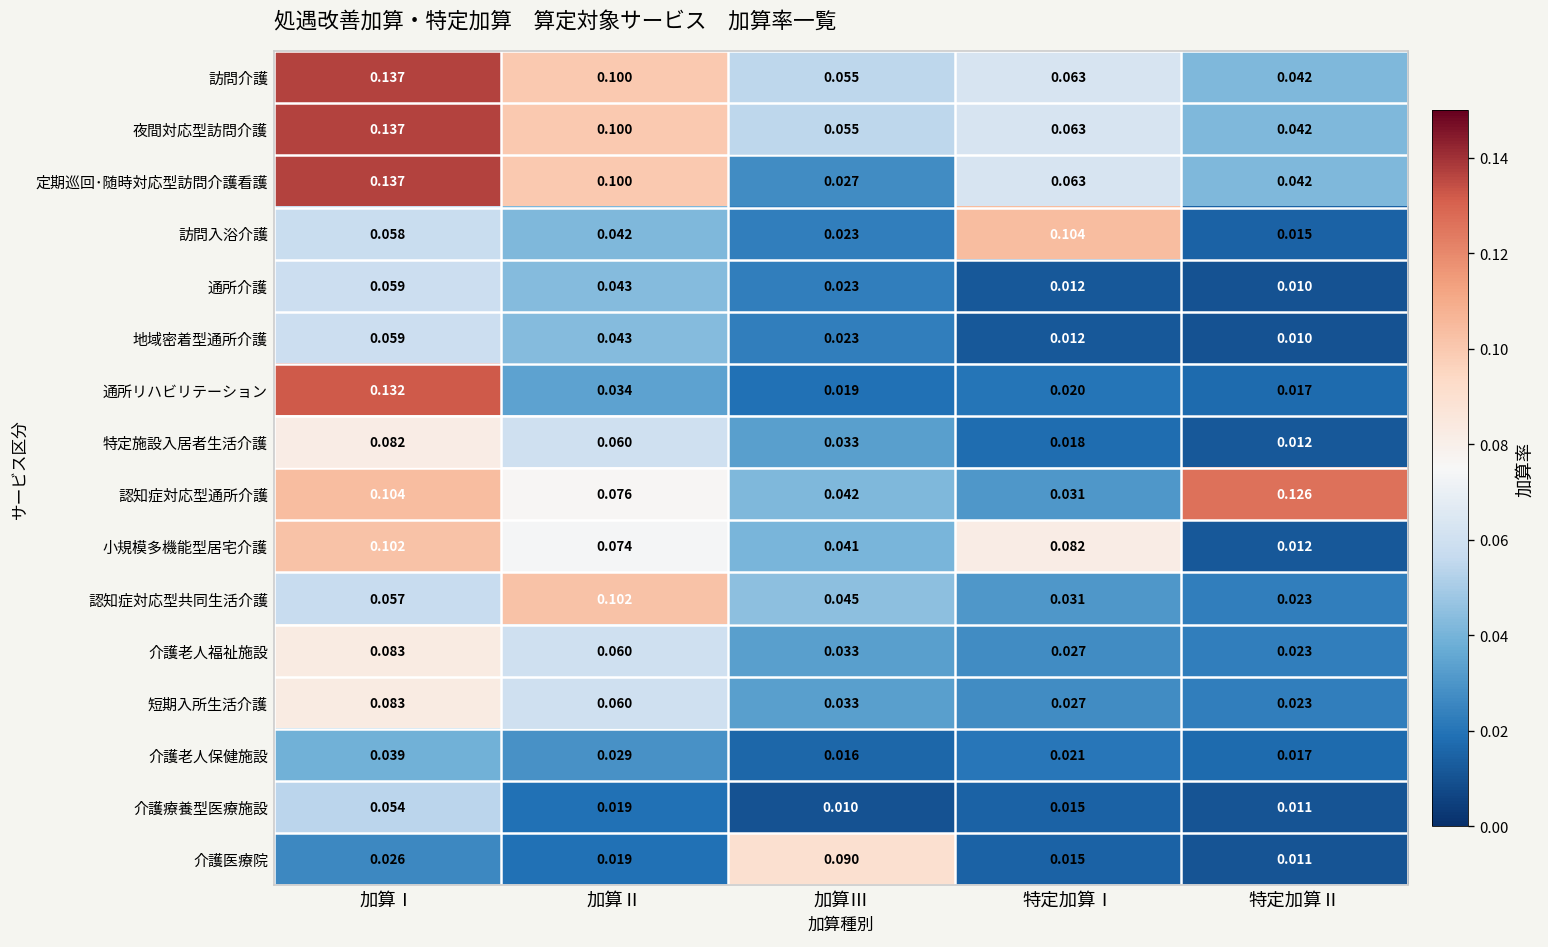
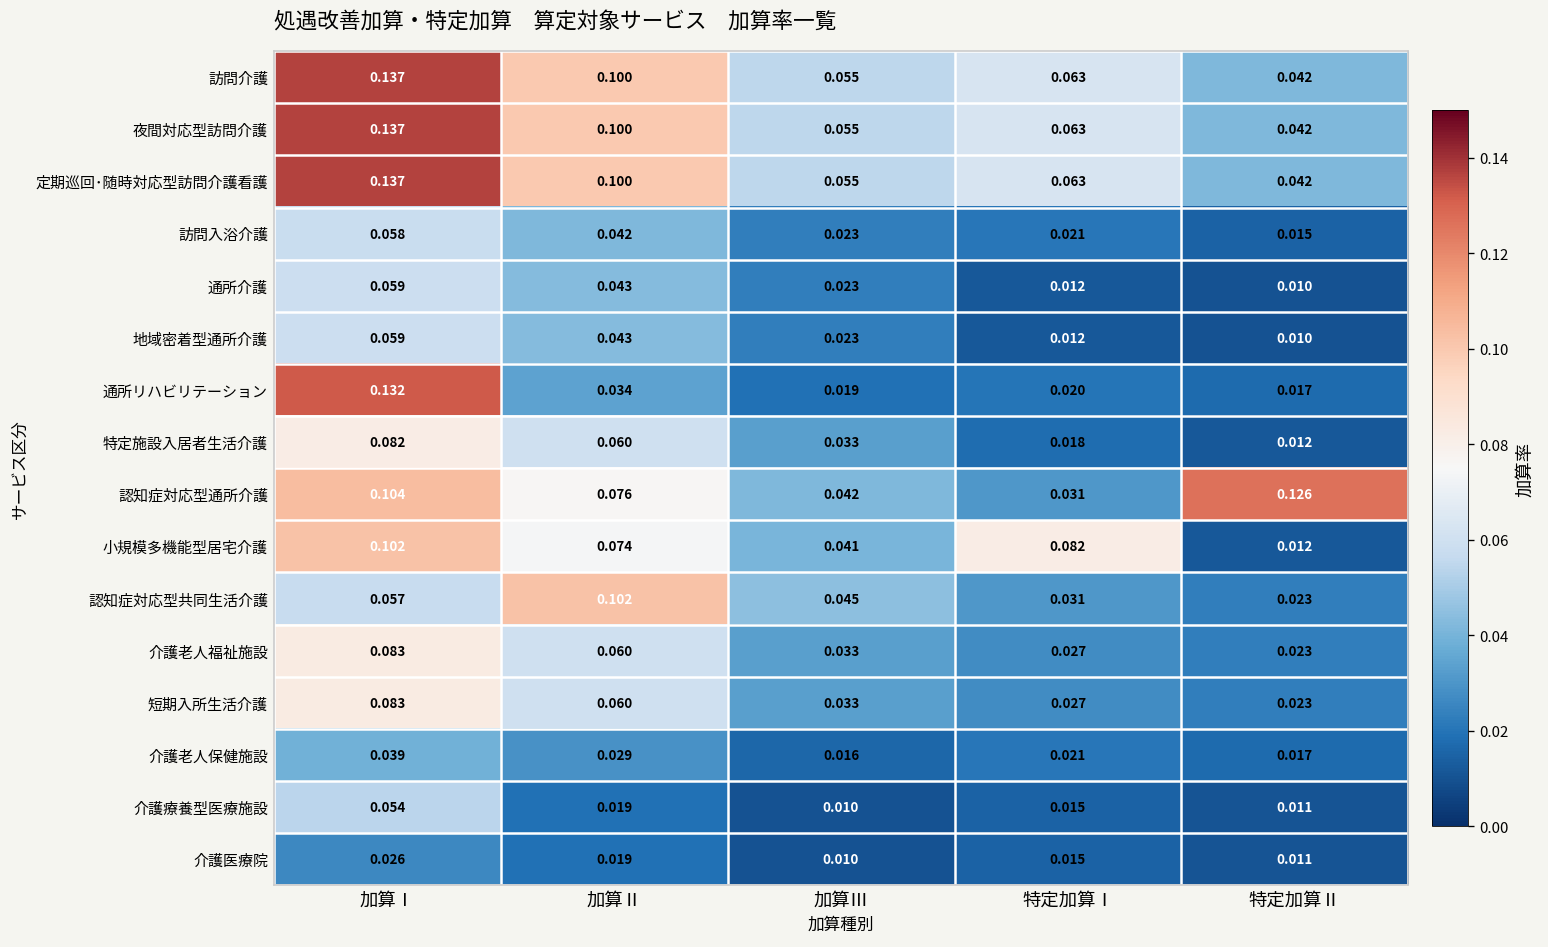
  {
    "訪問介護": {
      "加算Ⅰ": 0.137,
      "加算Ⅱ": 0.100,
      "加算Ⅲ": 0.055,
      "特定加算Ⅰ": 0.063,
      "特定加算Ⅱ": 0.042
    },
    "夜間対応型訪問介護": {
      "加算Ⅰ": 0.137,
      "加算Ⅱ": 0.100,
      "加算Ⅲ": 0.055,
      "特定加算Ⅰ": 0.063,
      "特定加算Ⅱ": 0.042
    },
    "定期巡回･随時対応型訪問介護看護": {
      "加算Ⅰ": 0.137,
      "加算Ⅱ": 0.100,
-     "加算Ⅲ": 0.027,
+     "加算Ⅲ": 0.055,
      "特定加算Ⅰ": 0.063,
      "特定加算Ⅱ": 0.042
    },
    "訪問入浴介護": {
      "加算Ⅰ": 0.058,
      "加算Ⅱ": 0.042,
      "加算Ⅲ": 0.023,
-     "特定加算Ⅰ": 0.104,
+     "特定加算Ⅰ": 0.021,
      "特定加算Ⅱ": 0.015
    },
    "通所介護": {
      "加算Ⅰ": 0.059,
      "加算Ⅱ": 0.043,
      "加算Ⅲ": 0.023,
      "特定加算Ⅰ": 0.012,
      "特定加算Ⅱ": 0.010
    },
    "地域密着型通所介護": {
      "加算Ⅰ": 0.059,
      "加算Ⅱ": 0.043,
      "加算Ⅲ": 0.023,
      "特定加算Ⅰ": 0.012,
      "特定加算Ⅱ": 0.010
    },
    "通所リハビリテーション": {
      "加算Ⅰ": 0.132,
      "加算Ⅱ": 0.034,
      "加算Ⅲ": 0.019,
      "特定加算Ⅰ": 0.020,
      "特定加算Ⅱ": 0.017
    },
    "特定施設入居者生活介護": {
      "加算Ⅰ": 0.082,
      "加算Ⅱ": 0.060,
      "加算Ⅲ": 0.033,
      "特定加算Ⅰ": 0.018,
      "特定加算Ⅱ": 0.012
    },
    "認知症対応型通所介護": {
      "加算Ⅰ": 0.104,
      "加算Ⅱ": 0.076,
      "加算Ⅲ": 0.042,
      "特定加算Ⅰ": 0.031,
      "特定加算Ⅱ": 0.126
    },
    "小規模多機能型居宅介護": {
      "加算Ⅰ": 0.102,
      "加算Ⅱ": 0.074,
      "加算Ⅲ": 0.041,
      "特定加算Ⅰ": 0.082,
      "特定加算Ⅱ": 0.012
    },
    "認知症対応型共同生活介護": {
      "加算Ⅰ": 0.057,
      "加算Ⅱ": 0.102,
      "加算Ⅲ": 0.045,
      "特定加算Ⅰ": 0.031,
      "特定加算Ⅱ": 0.023
    },
    "介護老人福祉施設": {
      "加算Ⅰ": 0.083,
      "加算Ⅱ": 0.060,
      "加算Ⅲ": 0.033,
      "特定加算Ⅰ": 0.027,
      "特定加算Ⅱ": 0.023
    },
    "短期入所生活介護": {
      "加算Ⅰ": 0.083,
      "加算Ⅱ": 0.060,
      "加算Ⅲ": 0.033,
      "特定加算Ⅰ": 0.027,
      "特定加算Ⅱ": 0.023
    },
    "介護老人保健施設": {
      "加算Ⅰ": 0.039,
      "加算Ⅱ": 0.029,
      "加算Ⅲ": 0.016,
      "特定加算Ⅰ": 0.021,
      "特定加算Ⅱ": 0.017
    },
    "介護療養型医療施設": {
      "加算Ⅰ": 0.054,
      "加算Ⅱ": 0.019,
      "加算Ⅲ": 0.010,
      "特定加算Ⅰ": 0.015,
      "特定加算Ⅱ": 0.011
    },
    "介護医療院": {
      "加算Ⅰ": 0.026,
      "加算Ⅱ": 0.019,
-     "加算Ⅲ": 0.090,
+     "加算Ⅲ": 0.010,
      "特定加算Ⅰ": 0.015,
      "特定加算Ⅱ": 0.011
    }
  }
